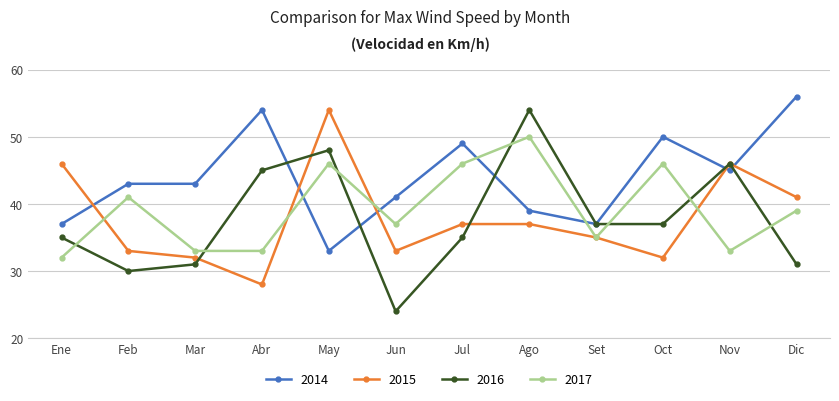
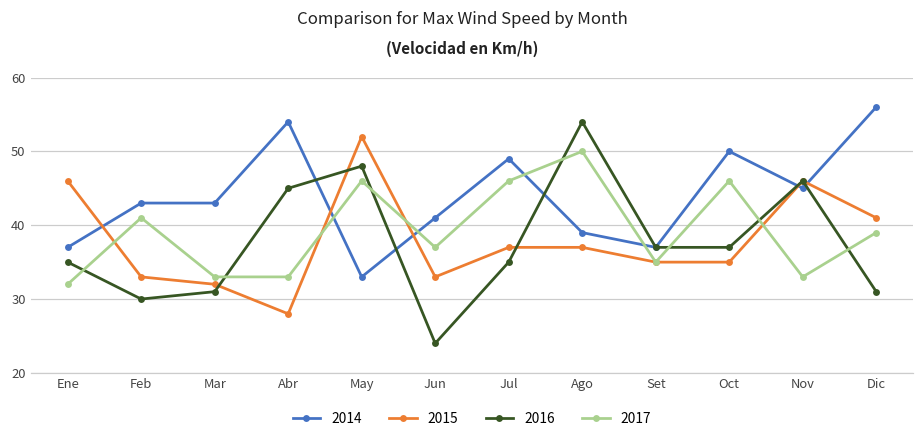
  {
    "2014": {
      "Ene": 37,
      "Feb": 43,
      "Mar": 43,
      "Abr": 54,
      "May": 33,
      "Jun": 41,
      "Jul": 49,
      "Ago": 39,
      "Oct": 50,
      "Nov": 45,
      "Dic": 56
    },
    "2015": {
      "Ene": 46,
      "Feb": 33,
      "Mar": 32,
      "Abr": 28,
-     "May": 54,
+     "May": 52,
      "Jun": 33,
      "Jul": 37,
      "Ago": 37,
-     "Oct": 32,
+     "Oct": 35,
      "Dic": 41
    },
    "2016": {
      "Ene": 35,
      "Feb": 30,
      "Mar": 31,
      "Abr": 45,
      "May": 48,
      "Jun": 24,
      "Jul": 35,
      "Ago": 54,
      "Oct": 37,
      "Dic": 31
    },
    "2017": {
      "Ene": 32,
      "Feb": 41,
      "Mar": 33,
      "Abr": 33,
      "May": 46,
      "Jun": 37,
      "Jul": 46,
      "Ago": 50,
      "Oct": 46,
      "Nov": 33,
      "Dic": 39
    }
  }
